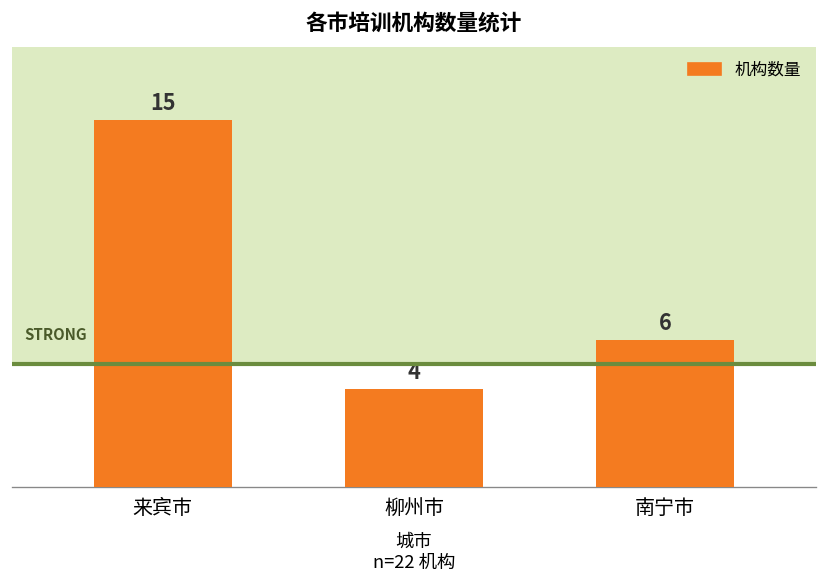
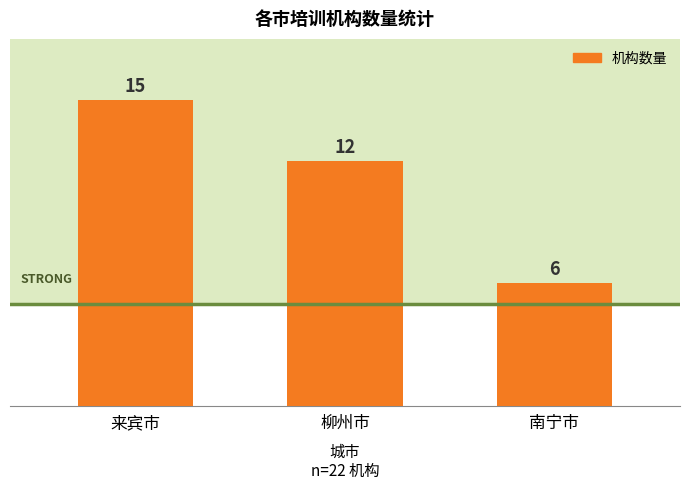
  {
    "来宾市": 15,
-   "柳州市": 4,
+   "柳州市": 12,
    "南宁市": 6
  }
